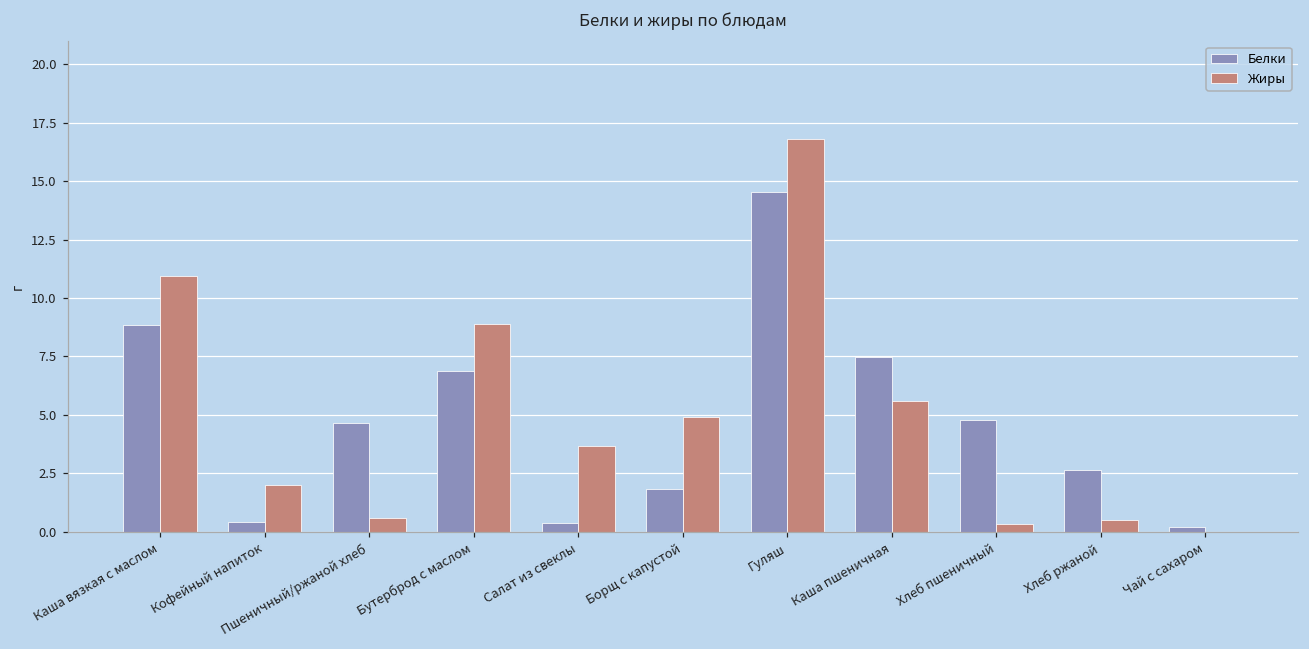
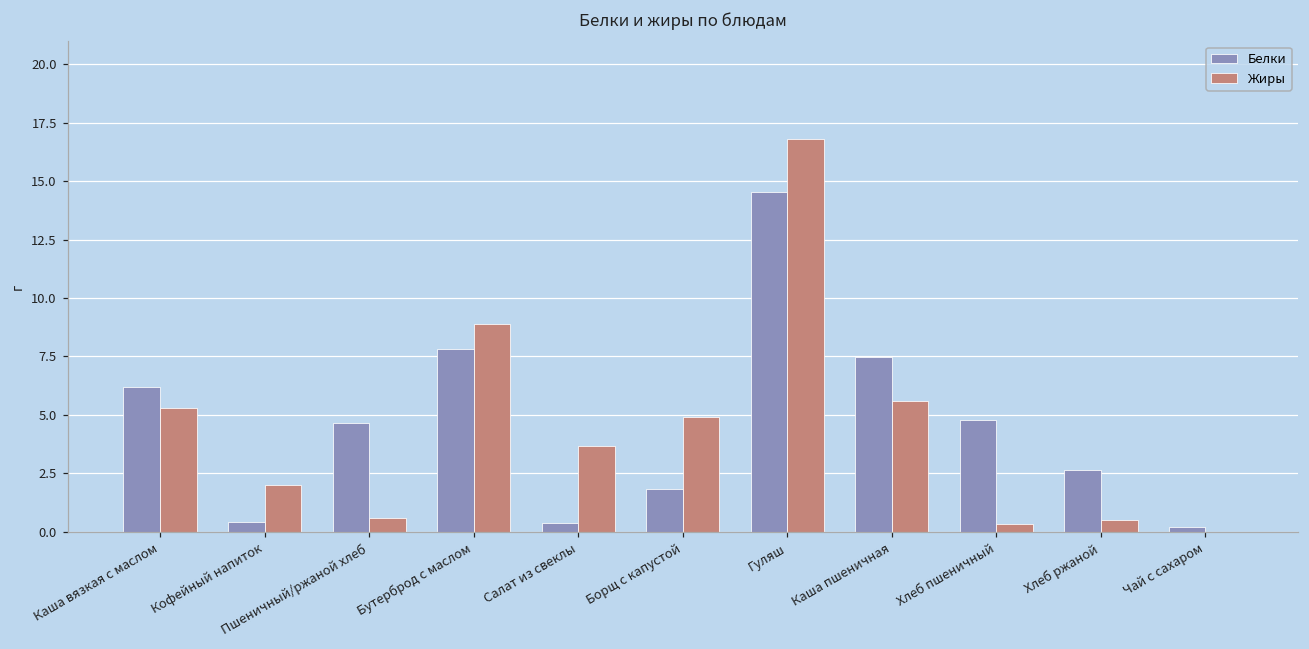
  {
    "Белки": {
-     "Каша вязкая с маслом": 8.9,
+     "Каша вязкая с маслом": 6.2,
      "Кофейный напиток": 0.4,
      "Пшеничный/ржаной хлеб": 4.7,
-     "Бутерброд с маслом": 6.9,
+     "Бутерброд с маслом": 7.8,
      "Салат из свеклы": 0.4,
      "Борщ с капустой": 1.8,
      "Гуляш": 14.6,
      "Каша пшеничная": 7.5,
      "Хлеб пшеничный": 4.8,
      "Хлеб ржаной": 2.6,
      "Чай с сахаром": 0.2
    },
    "Жиры": {
-     "Каша вязкая с маслом": 11.0,
+     "Каша вязкая с маслом": 5.3,
      "Кофейный напиток": 2.0,
      "Пшеничный/ржаной хлеб": 0.6,
      "Бутерброд с маслом": 8.9,
      "Салат из свеклы": 3.7,
      "Борщ с капустой": 4.9,
      "Гуляш": 16.8,
      "Каша пшеничная": 5.6,
      "Хлеб пшеничный": 0.3,
      "Хлеб ржаной": 0.5,
      "Чай с сахаром": 0.0
    }
  }
